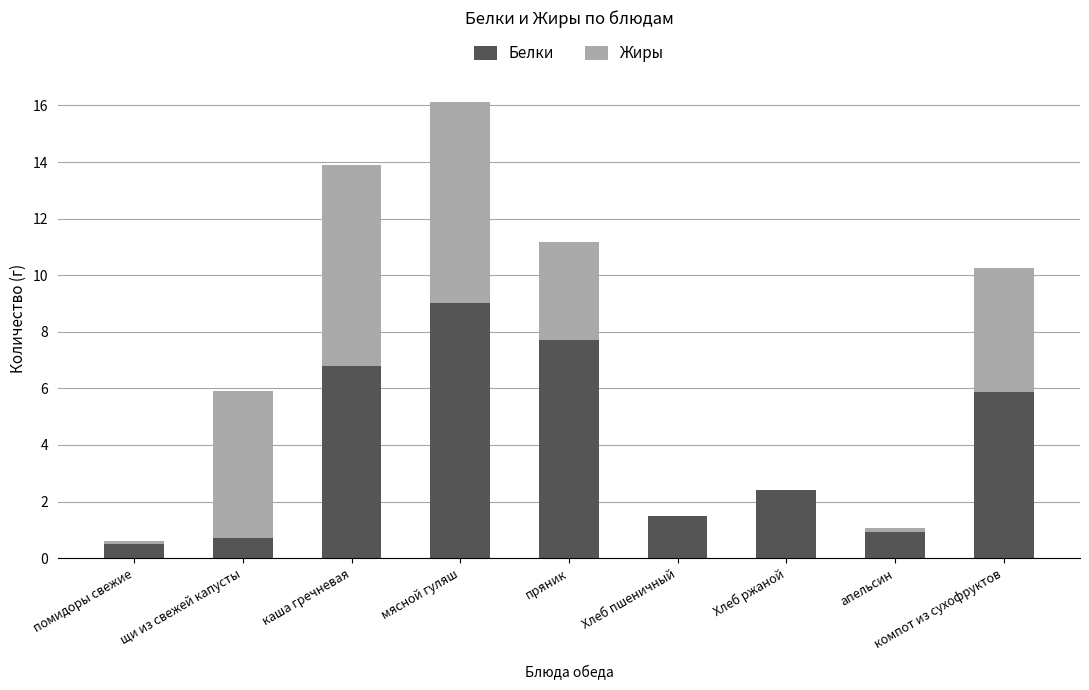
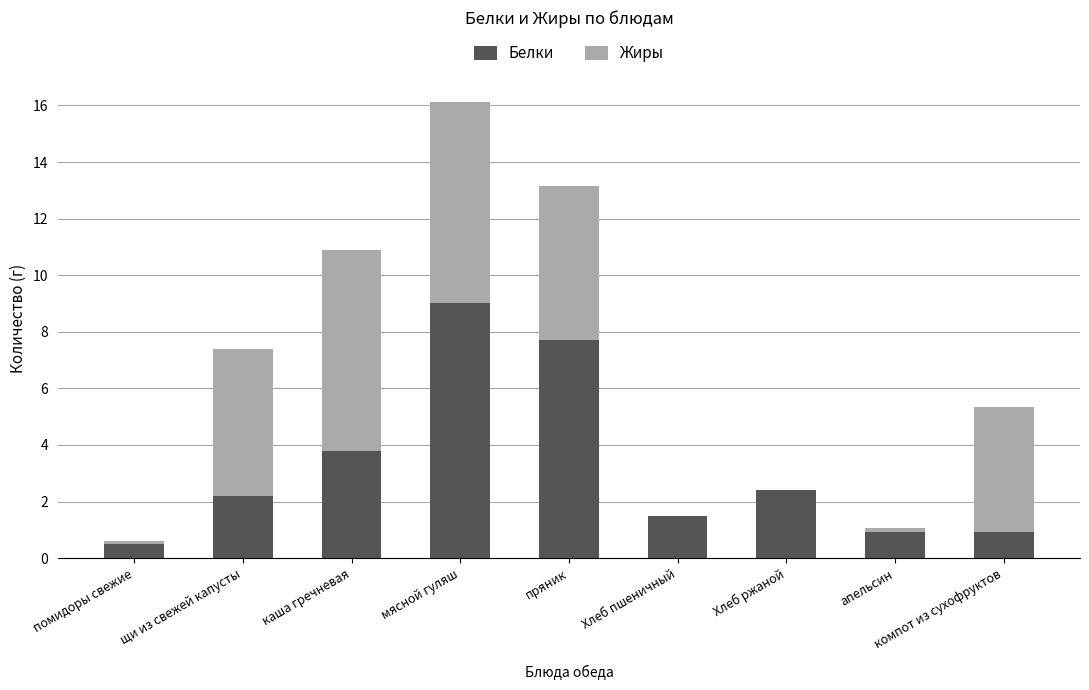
  {
    "Белки": {
      "помидоры свежие": 0.5,
-     "щи из свежей капусты": 0.7,
-     "каша гречневая": 6.8,
+     "щи из свежей капусты": 2.2,
+     "каша гречневая": 3.8,
      "мясной гуляш": 9.0,
      "пряник": 7.7,
      "Хлеб пшеничный": 1.5,
      "Хлеб ржаной": 2.4,
      "апельсин": 0.9,
-     "компот из сухофруктов": 5.9
+     "компот из сухофруктов": 0.9
    },
    "Жиры": {
      "помидоры свежие": 0.1,
      "щи из свежей капусты": 5.2,
      "каша гречневая": 7.1,
      "мясной гуляш": 7.1,
-     "пряник": 3.5,
+     "пряник": 5.5,
      "Хлеб пшеничный": 0.0,
      "Хлеб ржаной": 0.0,
      "апельсин": 0.1,
      "компот из сухофруктов": 4.4
    }
  }
